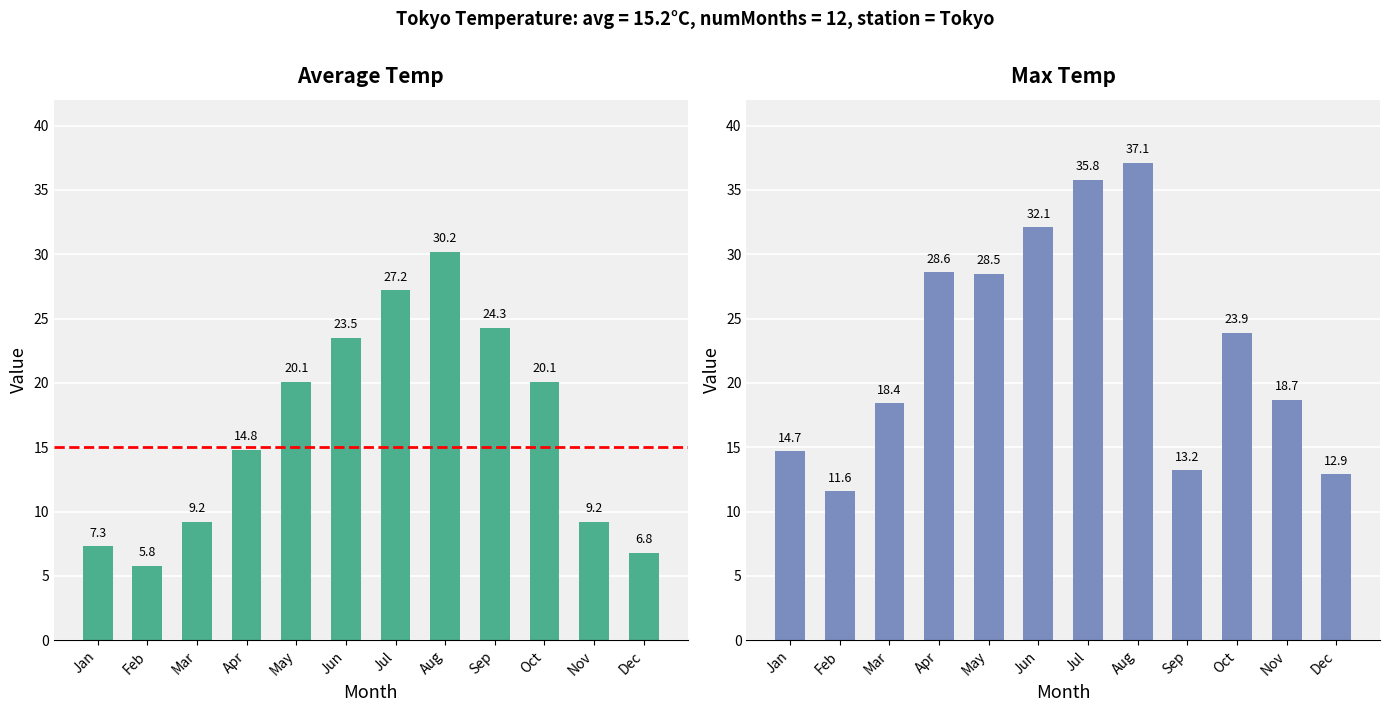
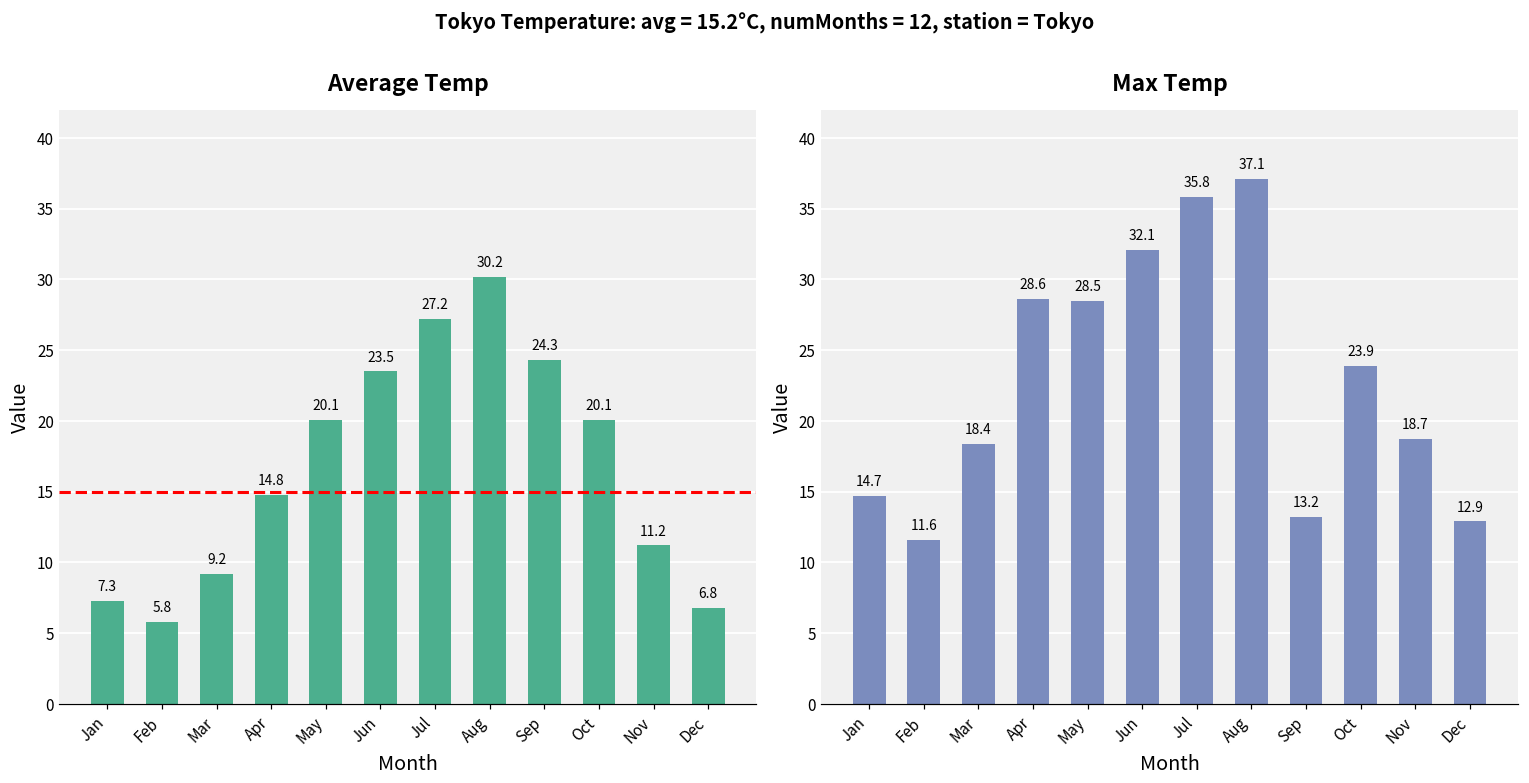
  {
    "Average Temp": {
      "Jan": 7.3,
      "Feb": 5.8,
      "Mar": 9.2,
      "Apr": 14.8,
      "May": 20.1,
      "Jun": 23.5,
      "Jul": 27.2,
      "Aug": 30.2,
      "Sep": 24.3,
      "Oct": 20.1,
-     "Nov": 9.2,
+     "Nov": 11.2,
      "Dec": 6.8
    },
    "Max Temp": {
      "Jan": 14.7,
      "Feb": 11.6,
      "Mar": 18.4,
      "Apr": 28.6,
      "May": 28.5,
      "Jun": 32.1,
      "Jul": 35.8,
      "Aug": 37.1,
      "Sep": 13.2,
      "Oct": 23.9,
      "Nov": 18.7,
      "Dec": 12.9
    }
  }
